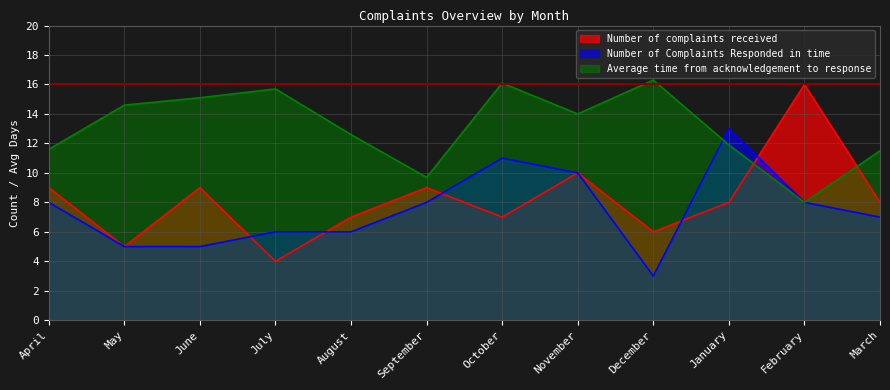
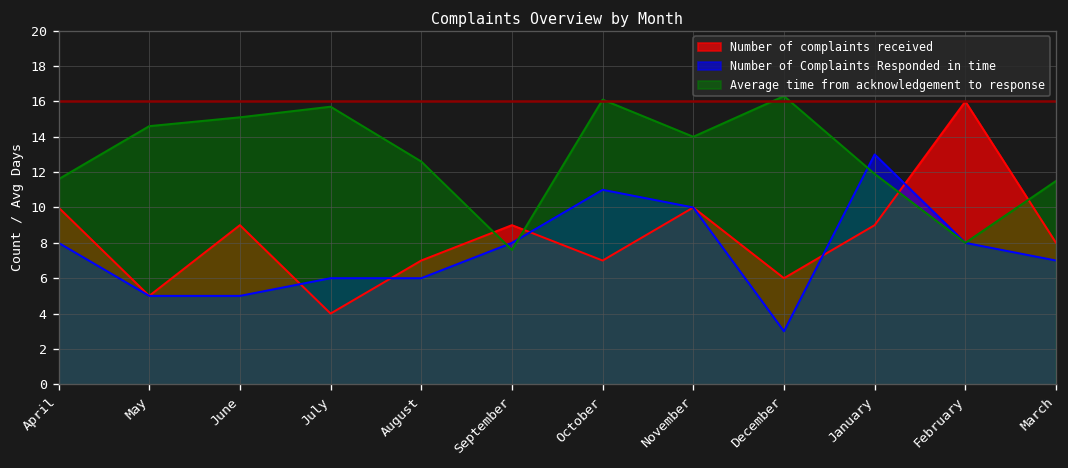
  {
    "Number of complaints received": {
-     "April": 9,
+     "April": 10,
      "June": 9,
      "July": 4,
      "August": 7,
      "September": 9,
      "October": 7,
      "December": 6,
-     "January": 8,
+     "January": 9,
      "February": 16,
      "March": 8
    },
    "Number of Complaints Responded in time": {
      "April": 8.0,
      "June": 5.0,
      "July": 6.0,
      "August": 6.0,
      "September": 8.0,
      "October": 11.0,
      "December": 3.0,
      "January": 13.0,
      "March": 7.0
    },
    "Average time from acknowledgement to response": {
      "April": 11.6,
      "May": 14.6,
      "June": 15.1,
      "July": 15.7,
      "August": 12.6,
-     "September": 9.7,
+     "September": 7.6,
      "October": 16.1,
      "November": 14.0,
      "December": 16.3,
      "January": 11.9,
      "March": 11.5
    }
  }
